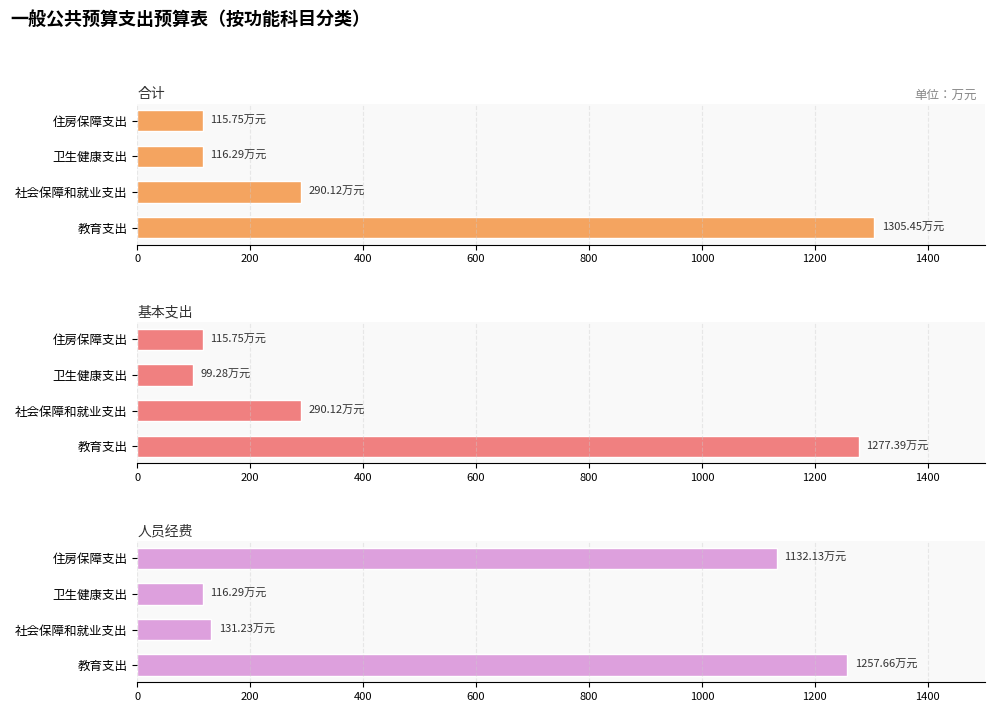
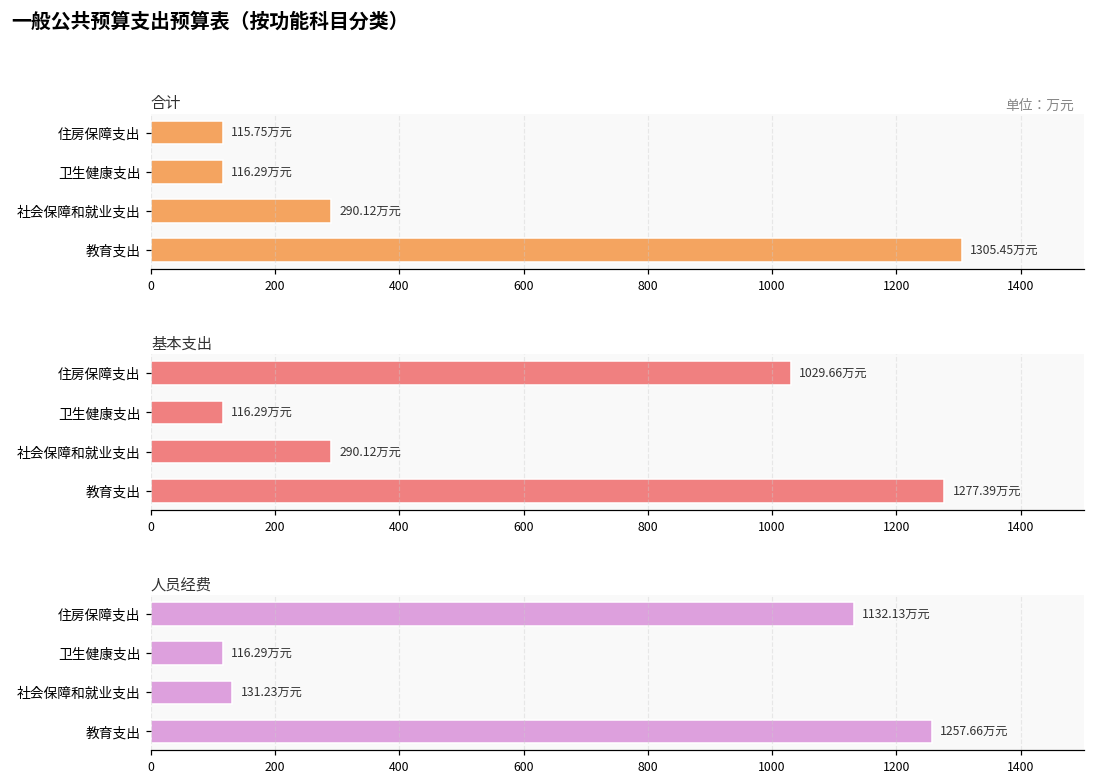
  {
    "合计": {
      "住房保障支出": 115.75,
      "卫生健康支出": 116.29,
      "社会保障和就业支出": 290.12,
      "教育支出": 1305.45
    },
    "基本支出": {
-     "住房保障支出": 115.75,
-     "卫生健康支出": 99.28,
+     "住房保障支出": 1029.66,
+     "卫生健康支出": 116.29,
      "社会保障和就业支出": 290.12,
      "教育支出": 1277.39
    },
    "人员经费": {
      "住房保障支出": 1132.13,
      "卫生健康支出": 116.29,
      "社会保障和就业支出": 131.23,
      "教育支出": 1257.66
    }
  }
